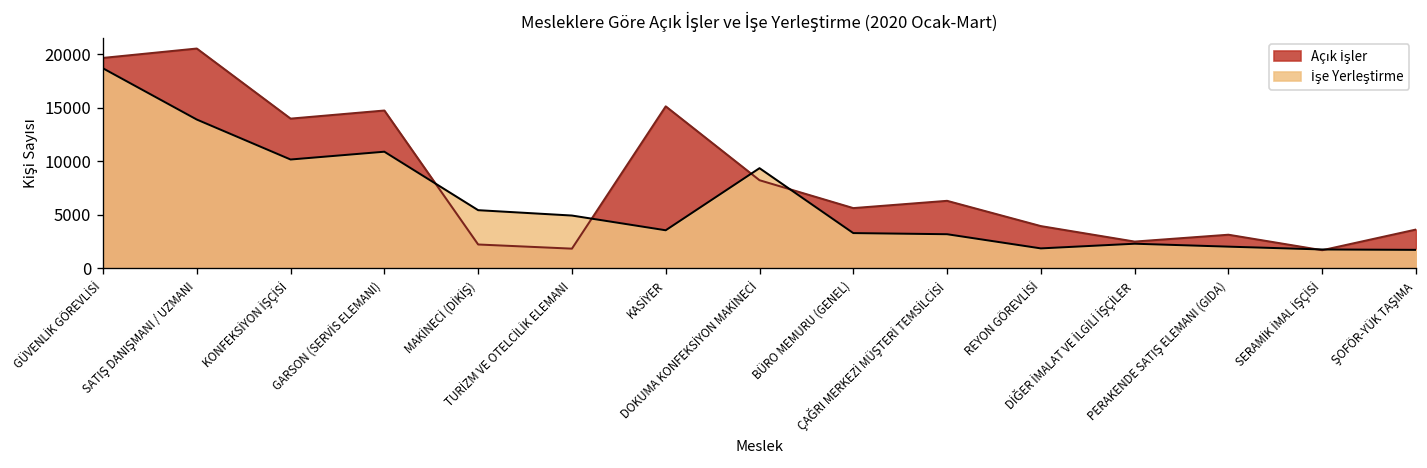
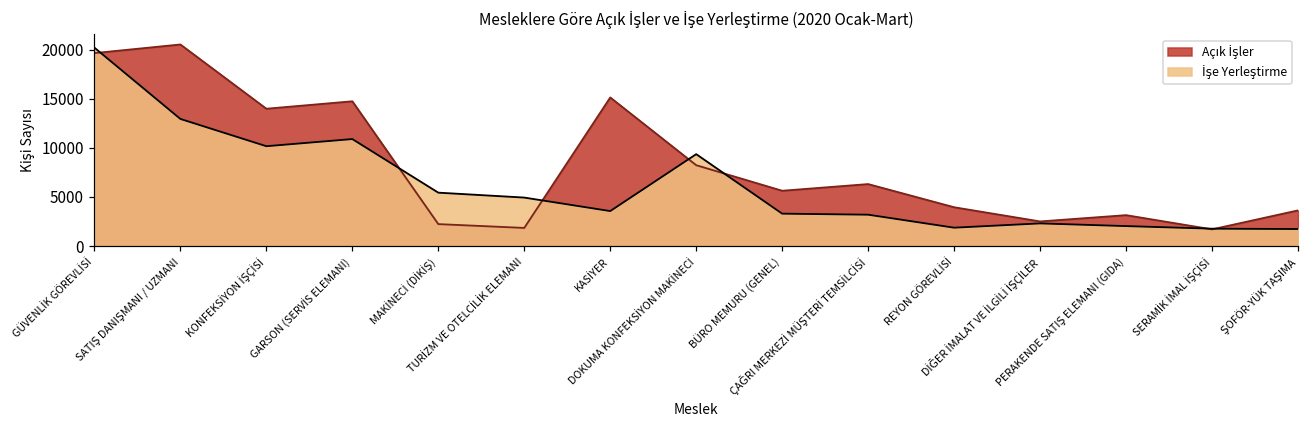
  {
    "Açık İşler": {
      "GÜVENLİK GÖREVLİSİ": 20000,
      "SATIŞ DANIŞMANI / UZMANI": 21000,
      "KONFEKSİYON İŞÇİSİ": 14000,
      "GARSON (SERVİS ELEMANI)": 15000,
      "MAKİNECİ (DİKİŞ)": 2000,
      "TURİZM VE OTELCİLİK ELEMANI": 2000,
      "KASİYER": 15000,
      "DOKUMA KONFEKSİYON MAKİNECİ": 8000,
      "BÜRO MEMURU (GENEL)": 6000,
      "ÇAĞRI MERKEZİ MÜŞTERİ TEMSİLCİSİ": 6000,
      "REYON GÖREVLİSİ": 4000,
      "PERAKENDE SATIŞ ELEMANI (GIDA)": 3000,
      "ŞOFÖR-YÜK TAŞIMA": 4000
    },
    "İşe Yerleştirme": {
-     "GÜVENLİK GÖREVLİSİ": 19000,
-     "SATIŞ DANIŞMANI / UZMANI": 14000,
+     "GÜVENLİK GÖREVLİSİ": 20000,
+     "SATIŞ DANIŞMANI / UZMANI": 13000,
      "KONFEKSİYON İŞÇİSİ": 10000,
      "GARSON (SERVİS ELEMANI)": 11000,
      "MAKİNECİ (DİKİŞ)": 5000,
      "TURİZM VE OTELCİLİK ELEMANI": 5000,
      "KASİYER": 4000,
      "DOKUMA KONFEKSİYON MAKİNECİ": 9000,
      "BÜRO MEMURU (GENEL)": 3000,
      "ÇAĞRI MERKEZİ MÜŞTERİ TEMSİLCİSİ": 3000,
      "REYON GÖREVLİSİ": 2000,
      "PERAKENDE SATIŞ ELEMANI (GIDA)": 2000,
      "ŞOFÖR-YÜK TAŞIMA": 2000
    }
  }
